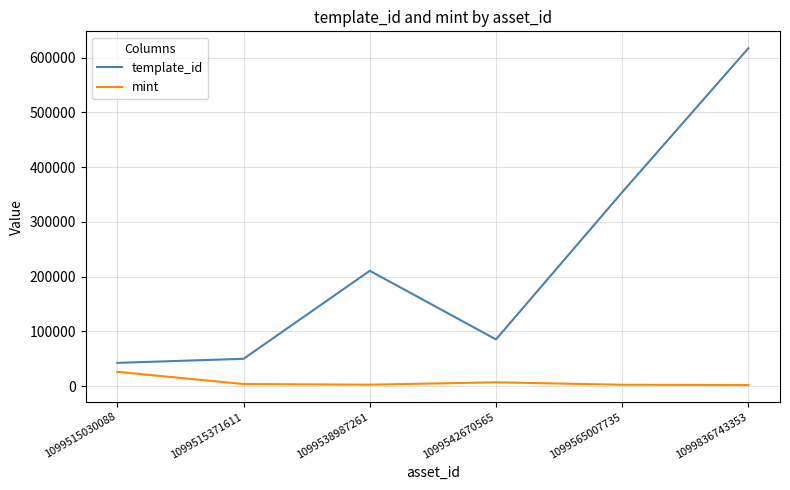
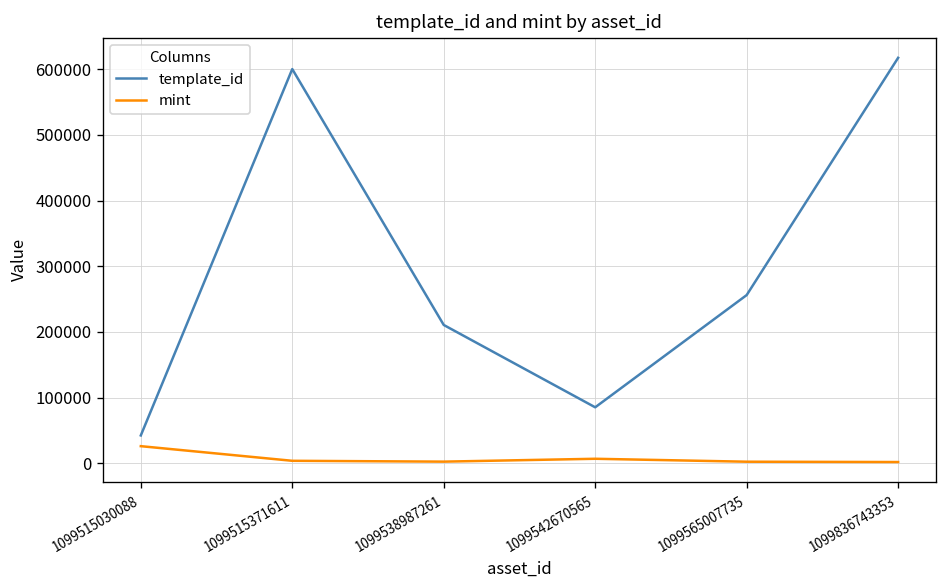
  {
    "template_id": {
      "1099515030088": 40000,
-     "1099515371611": 50000,
+     "1099515371611": 600000,
      "1099538987261": 210000,
      "1099542670565": 90000,
-     "1099565007735": 350000,
+     "1099565007735": 260000,
      "1099836743353": 620000
    },
    "mint": {
      "1099515030088": 30000,
      "1099515371611": 0,
      "1099538987261": 0,
      "1099542670565": 10000,
      "1099565007735": 0,
      "1099836743353": 0
    }
  }
